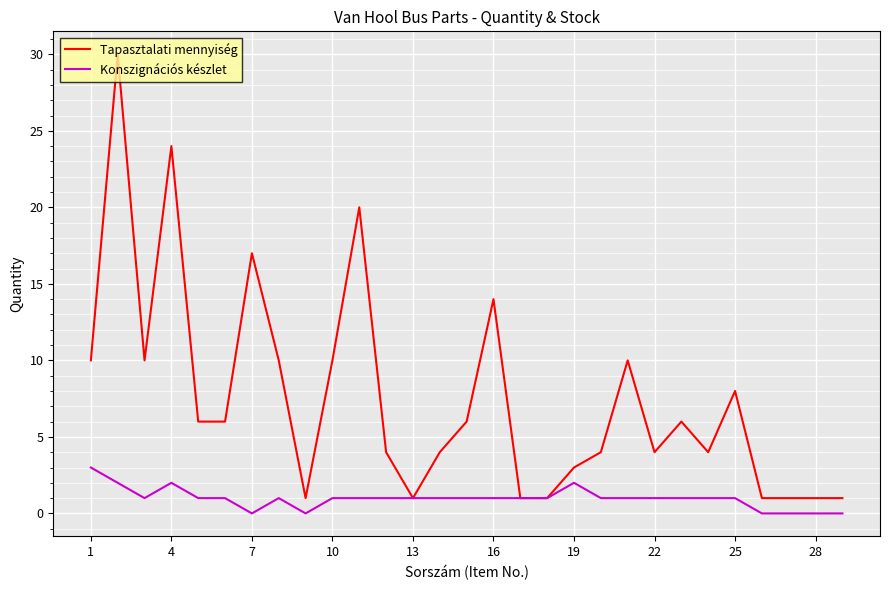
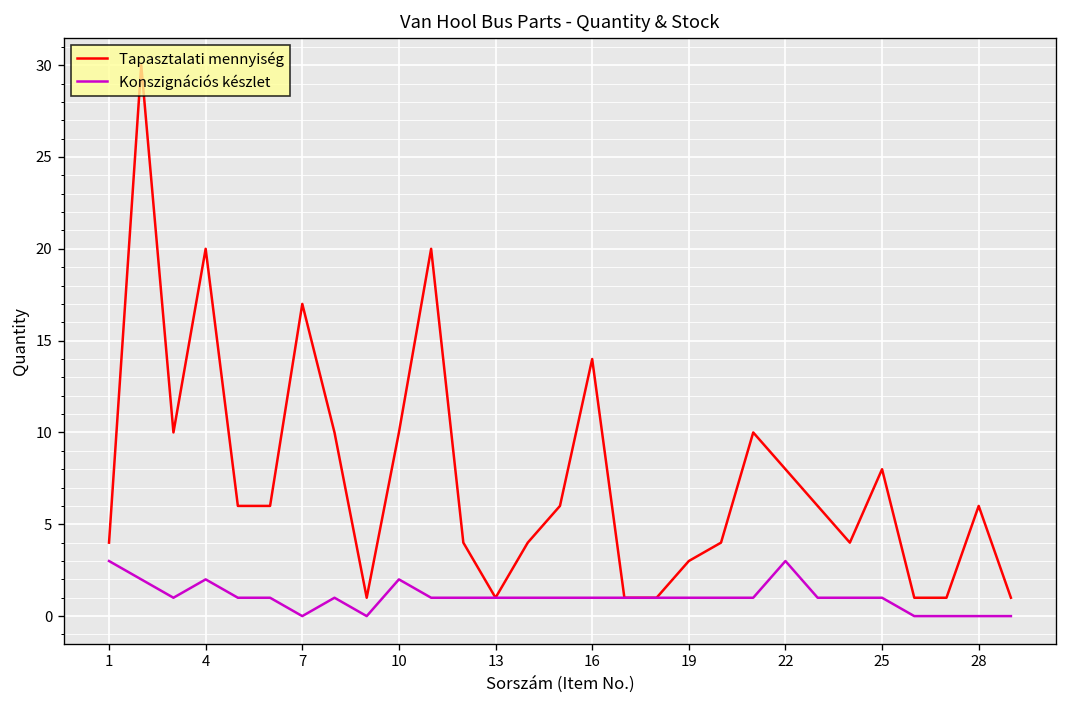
  {
    "Tapasztalati mennyiség": {
-     "1": 10,
-     "4": 24,
+     "1": 4,
+     "4": 20,
      "7": 17,
      "10": 10,
      "16": 14,
      "19": 3,
-     "22": 4,
+     "22": 8,
      "25": 8,
-     "28": 1
+     "28": 6
    },
    "Konszignációs készlet": {
      "1": 3,
      "4": 2,
      "7": 0,
-     "10": 1,
+     "10": 2,
      "16": 1,
-     "19": 2,
-     "22": 1,
+     "19": 1,
+     "22": 3,
      "25": 1,
      "28": 0
    }
  }
